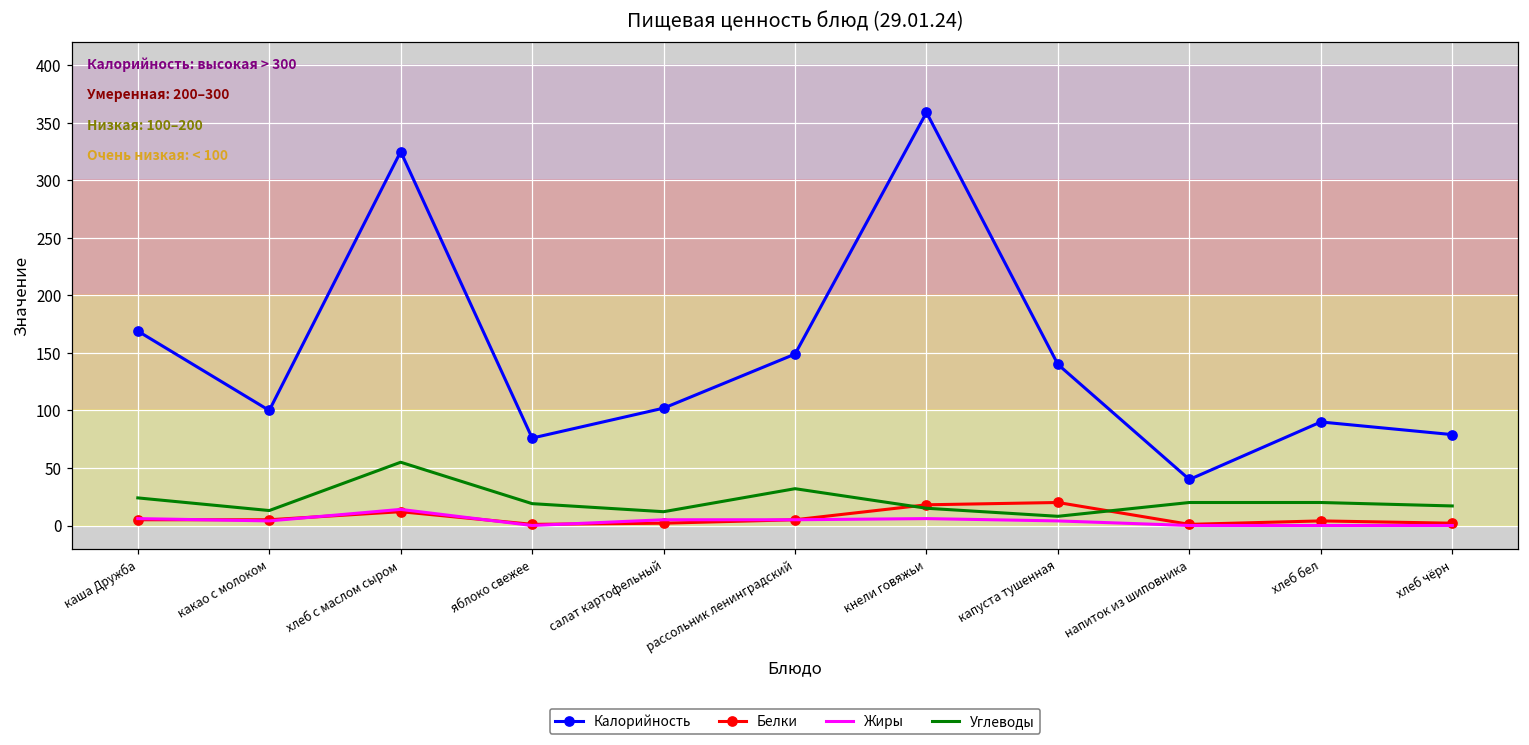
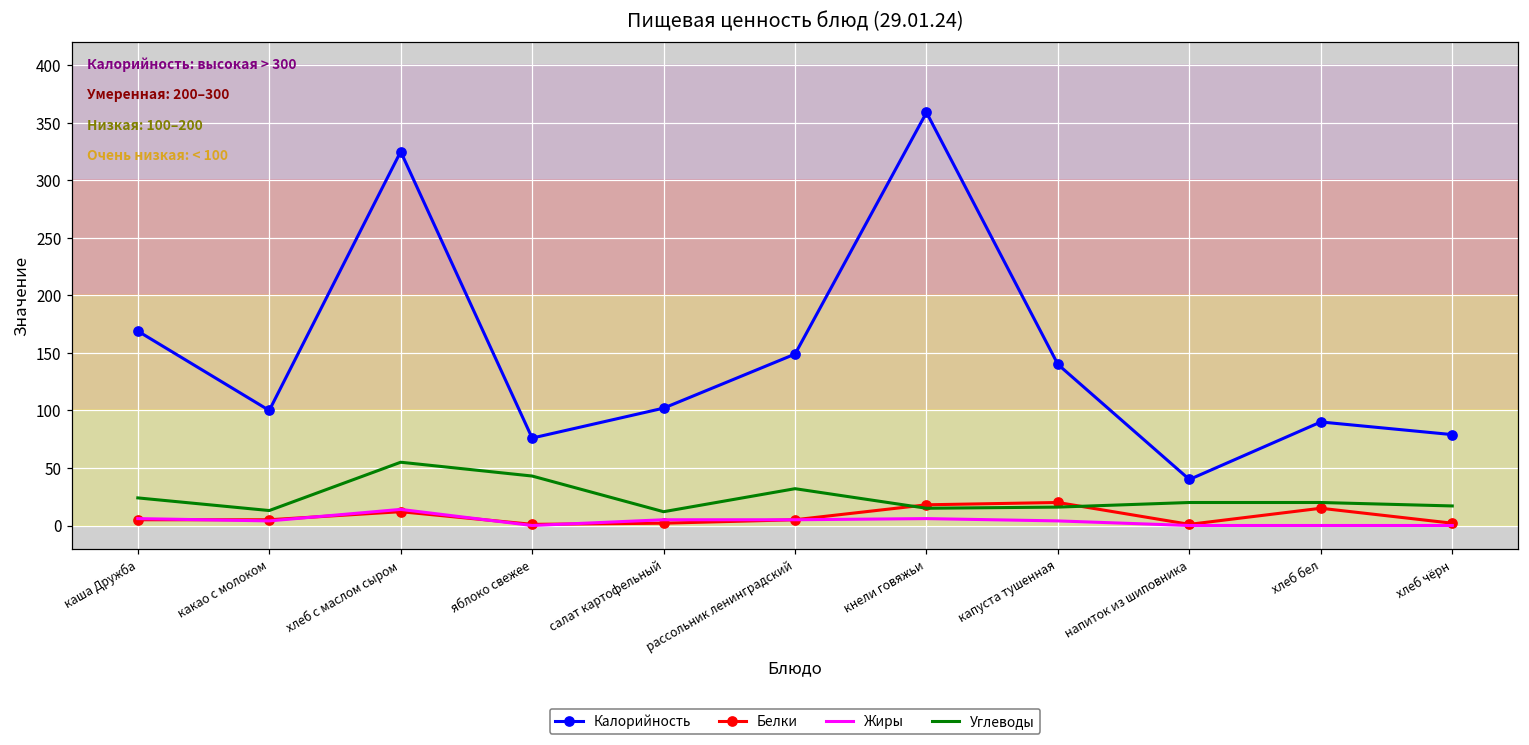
  {
    "Калорийность": {
      "каша Дружба": 169,
      "какао с молоком": 100,
      "хлеб с маслом сыром": 325,
      "яблоко свежее": 76,
      "салат картофельный": 102,
      "рассольник ленинградский": 149,
      "кнели говяжьи": 359,
      "капуста тушенная": 140,
      "напиток из шиповника": 40,
      "хлеб бел": 90,
      "хлеб чёрн": 79
    },
    "Белки": {
      "салат картофельный": 2,
      "кнели говяжьи": 18,
      "капуста тушенная": 20,
-     "хлеб бел": 4
+     "хлеб бел": 15
    },
    "Жиры": {
      "салат картофельный": 5,
      "кнели говяжьи": 6,
      "капуста тушенная": 4,
      "хлеб бел": 0
    },
    "Углеводы": {
      "каша Дружба": 24,
      "какао с молоком": 13,
      "хлеб с маслом сыром": 55,
-     "яблоко свежее": 19,
+     "яблоко свежее": 43,
      "салат картофельный": 12,
      "рассольник ленинградский": 32,
      "кнели говяжьи": 15,
-     "капуста тушенная": 8,
+     "капуста тушенная": 16,
      "напиток из шиповника": 20,
      "хлеб бел": 20,
      "хлеб чёрн": 17
    }
  }
